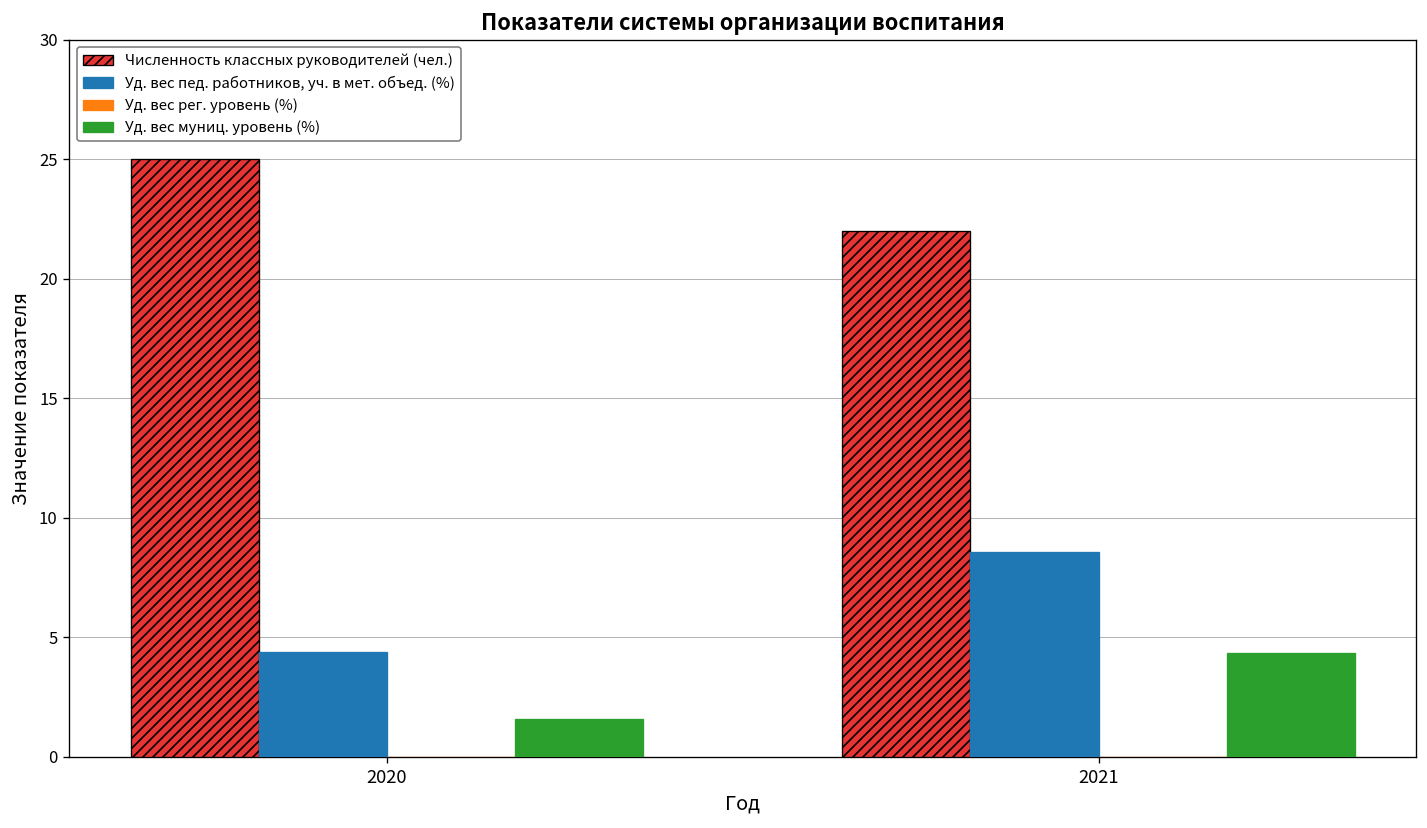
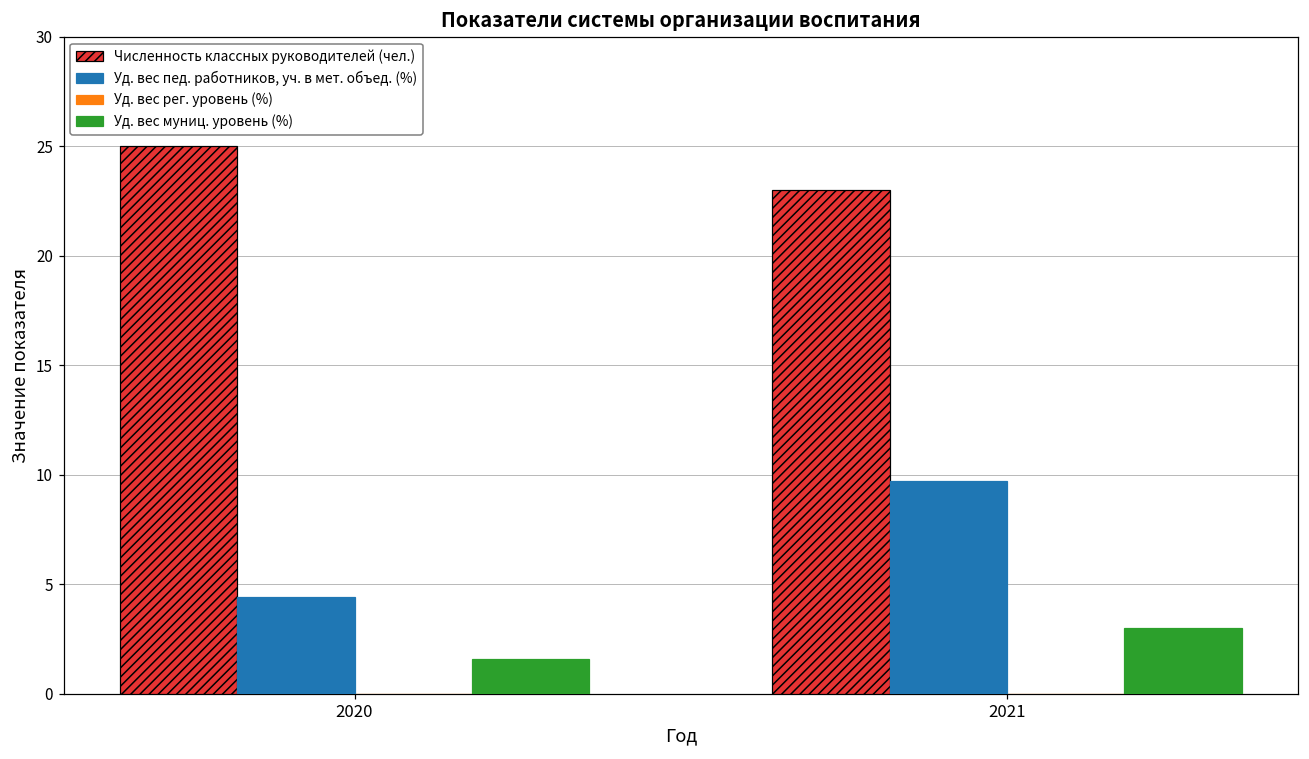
  {
    "Численность классных руководителей (чел.)": {
      "2020": 25,
-     "2021": 22
+     "2021": 23
    },
    "Уд. вес пед. работников, уч. в мет. объед. (%)": {
      "2020": 4.4,
-     "2021": 8.6
+     "2021": 9.7
    },
    "Уд. вес рег. уровень (%)": {
      "2020": 0.0,
      "2021": 0.0
    },
    "Уд. вес муниц. уровень (%)": {
      "2020": 1.6,
-     "2021": 4.4
+     "2021": 3.0
    }
  }
